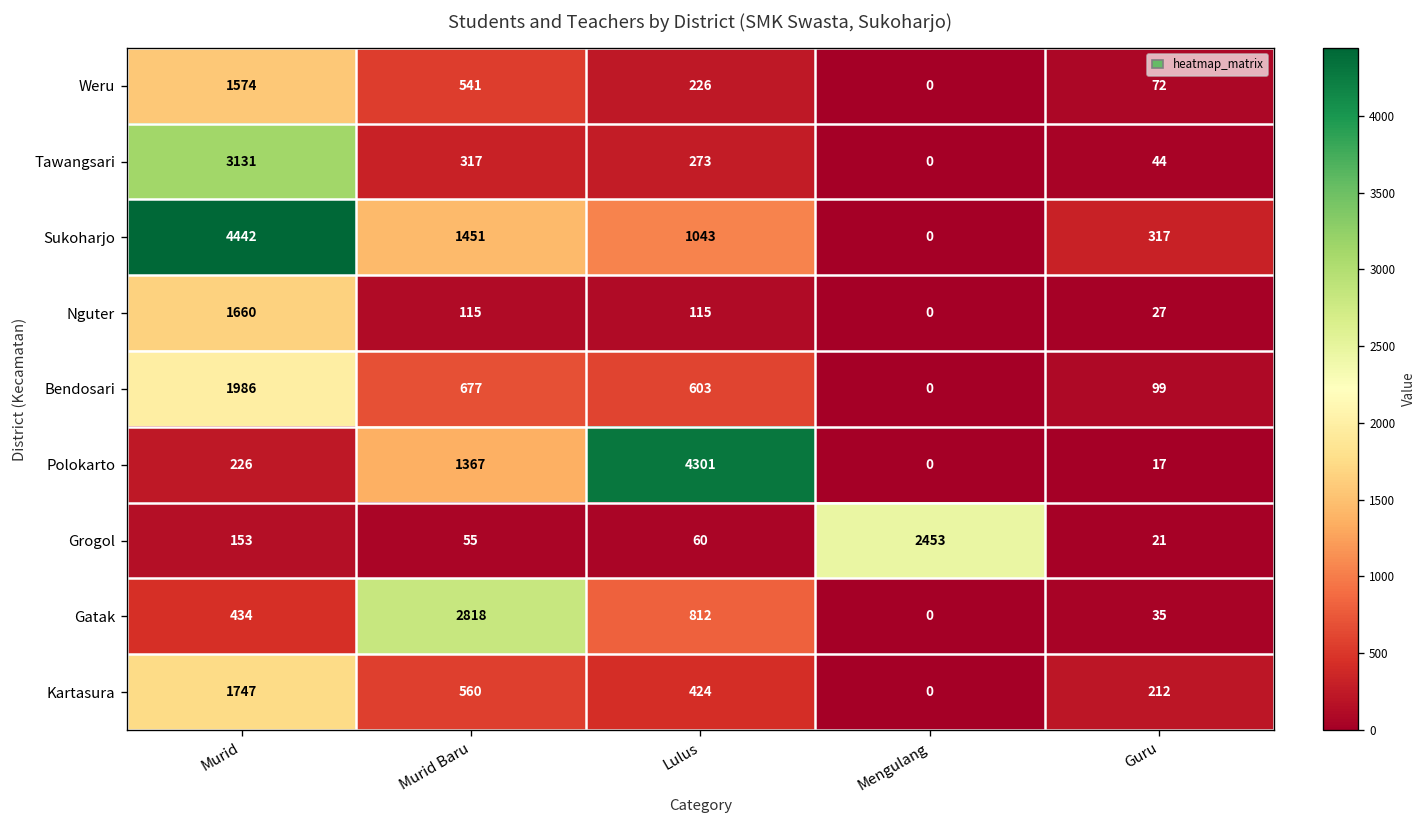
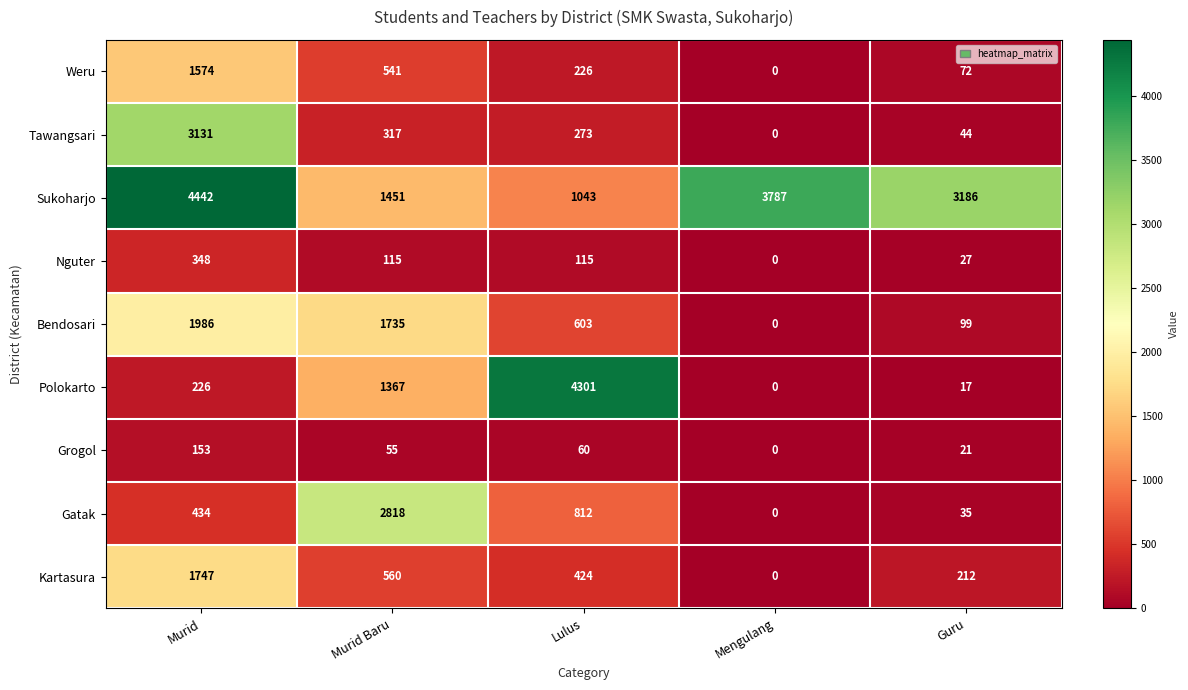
  {
    "Weru": {
      "Murid": 1574,
      "Murid Baru": 541,
      "Lulus": 226,
      "Mengulang": 0,
      "Guru": 72
    },
    "Tawangsari": {
      "Murid": 3131,
      "Murid Baru": 317,
      "Lulus": 273,
      "Mengulang": 0,
      "Guru": 44
    },
    "Sukoharjo": {
      "Murid": 4442,
      "Murid Baru": 1451,
      "Lulus": 1043,
-     "Mengulang": 0,
-     "Guru": 317
+     "Mengulang": 3787,
+     "Guru": 3186
    },
    "Nguter": {
-     "Murid": 1660,
+     "Murid": 348,
      "Murid Baru": 115,
      "Lulus": 115,
      "Mengulang": 0,
      "Guru": 27
    },
    "Bendosari": {
      "Murid": 1986,
-     "Murid Baru": 677,
+     "Murid Baru": 1735,
      "Lulus": 603,
      "Mengulang": 0,
      "Guru": 99
    },
    "Polokarto": {
      "Murid": 226,
      "Murid Baru": 1367,
      "Lulus": 4301,
      "Mengulang": 0,
      "Guru": 17
    },
    "Grogol": {
      "Murid": 153,
      "Murid Baru": 55,
      "Lulus": 60,
-     "Mengulang": 2453,
+     "Mengulang": 0,
      "Guru": 21
    },
    "Gatak": {
      "Murid": 434,
      "Murid Baru": 2818,
      "Lulus": 812,
      "Mengulang": 0,
      "Guru": 35
    },
    "Kartasura": {
      "Murid": 1747,
      "Murid Baru": 560,
      "Lulus": 424,
      "Mengulang": 0,
      "Guru": 212
    }
  }
